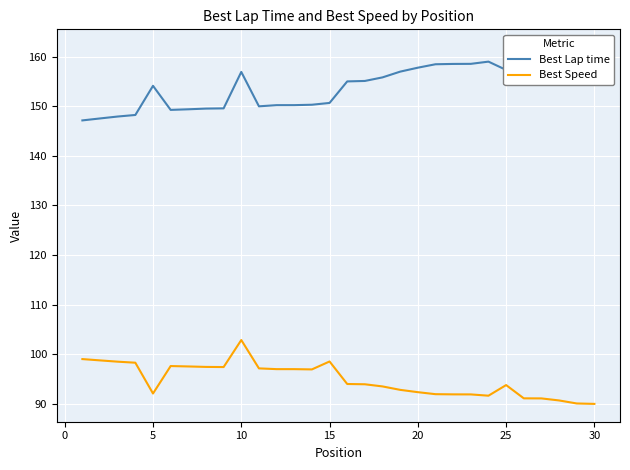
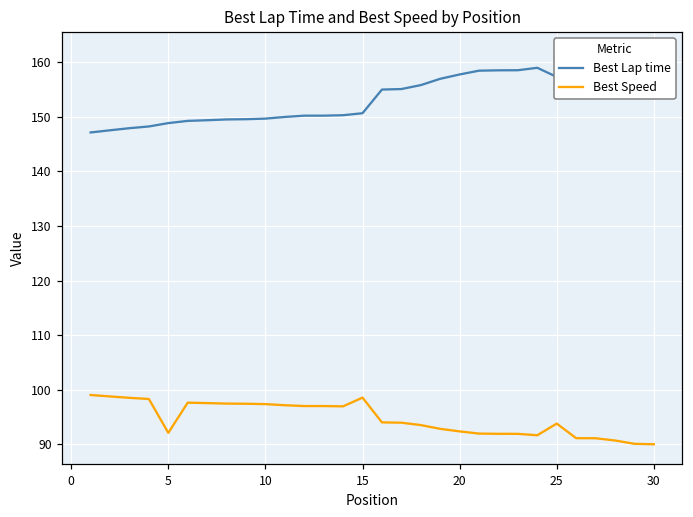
  {
    "Best Lap time": {
-     "5": 154,
-     "10": 157,
+     "5": 149,
+     "10": 150,
      "15": 151,
      "20": 158
    },
    "Best Speed": {
      "5": 92,
-     "10": 103,
+     "10": 97,
      "15": 99,
      "20": 92,
      "25": 94,
      "30": 90
    }
  }
